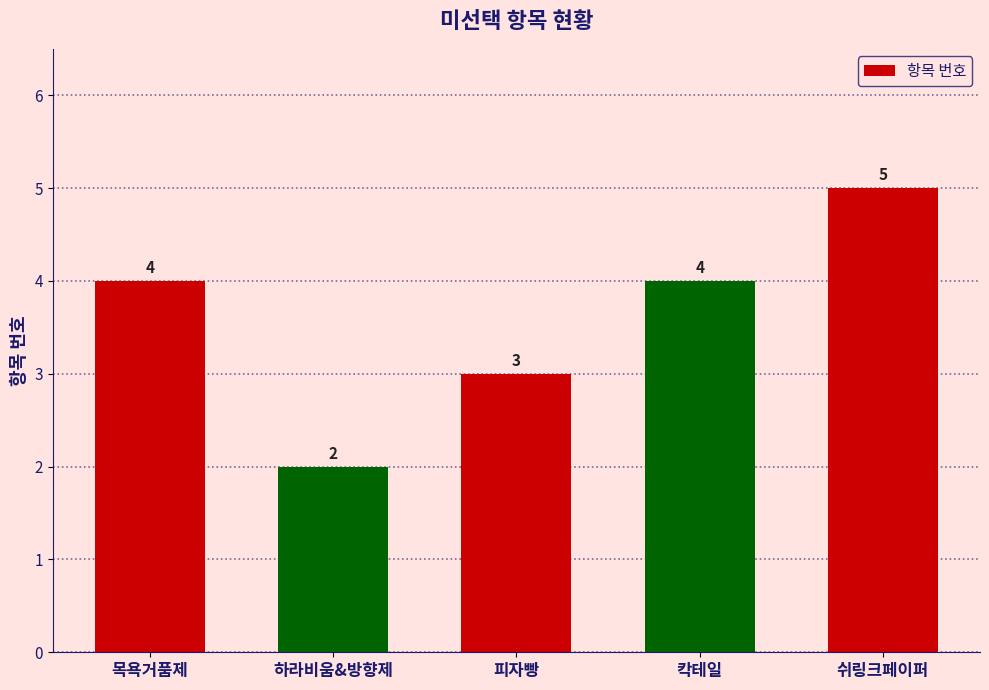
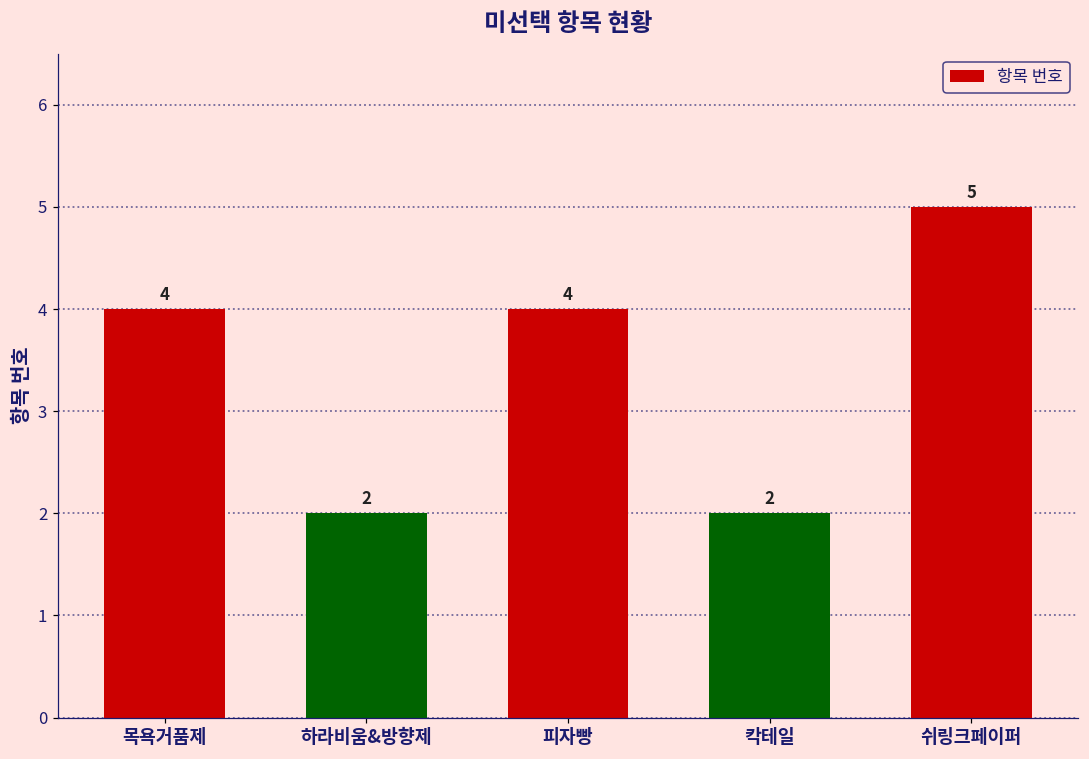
  {
    "목욕거품제": 4,
    "하라비움&방향제": 2,
-   "피자빵": 3,
-   "칵테일": 4,
+   "피자빵": 4,
+   "칵테일": 2,
    "쉬링크페이퍼": 5
  }
